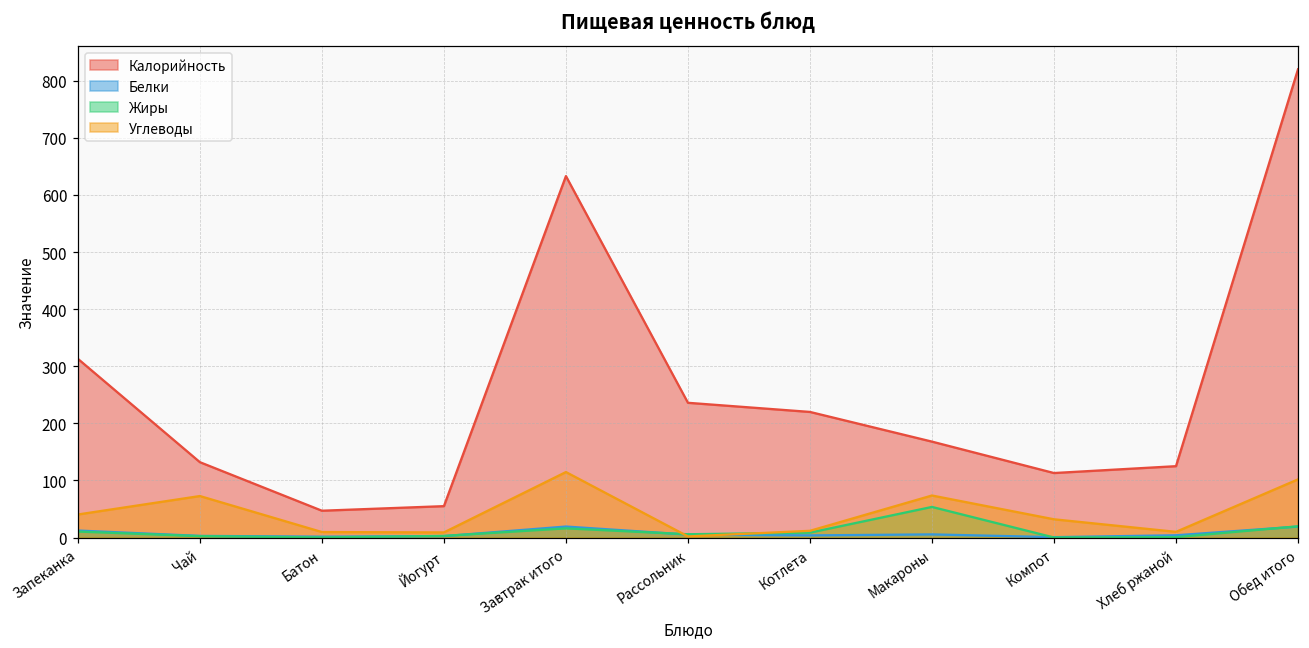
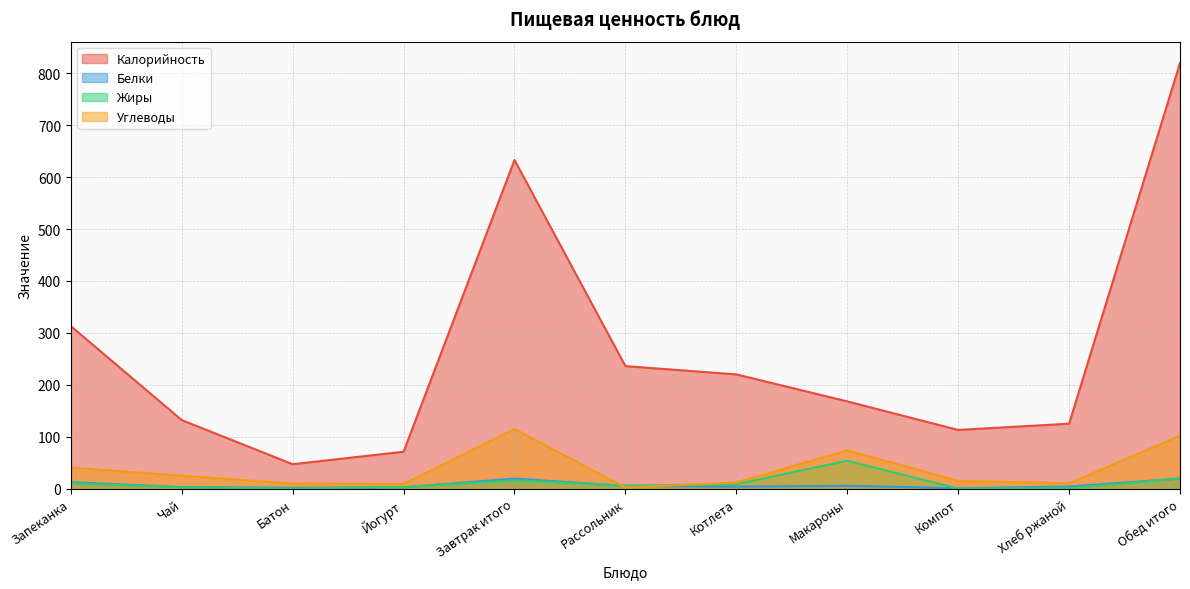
  {
    "Калорийность": {
      "Запеканка": 310,
      "Чай": 130,
      "Батон": 50,
-     "Йогурт": 60,
+     "Йогурт": 70,
      "Завтрак итого": 630,
      "Рассольник": 240,
      "Котлета": 220,
      "Макароны": 170,
      "Компот": 110,
      "Хлеб ржаной": 130,
      "Обед итого": 820
    },
    "Белки": {
      "Макароны": 10
    },
    "Жиры": {
      "Макароны": 50
    },
    "Углеводы": {
      "Запеканка": 40,
-     "Чай": 70,
+     "Чай": 20,
      "Батон": 10,
      "Йогурт": 10,
      "Завтрак итого": 110,
      "Макароны": 70,
-     "Компот": 30,
+     "Компот": 20,
      "Хлеб ржаной": 10,
      "Обед итого": 100
    }
  }
